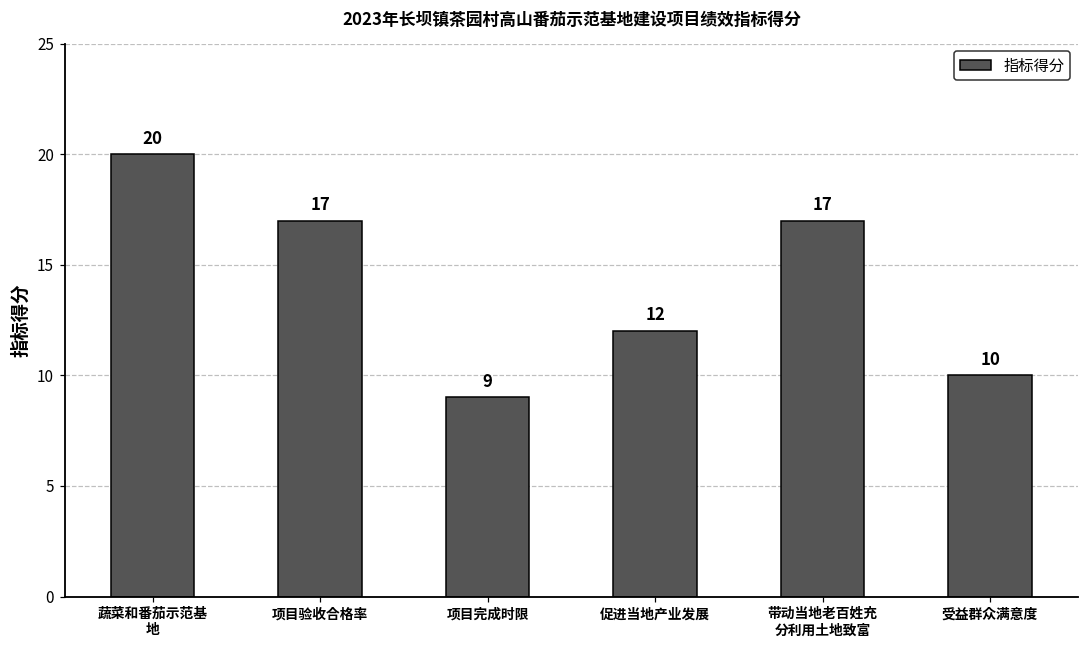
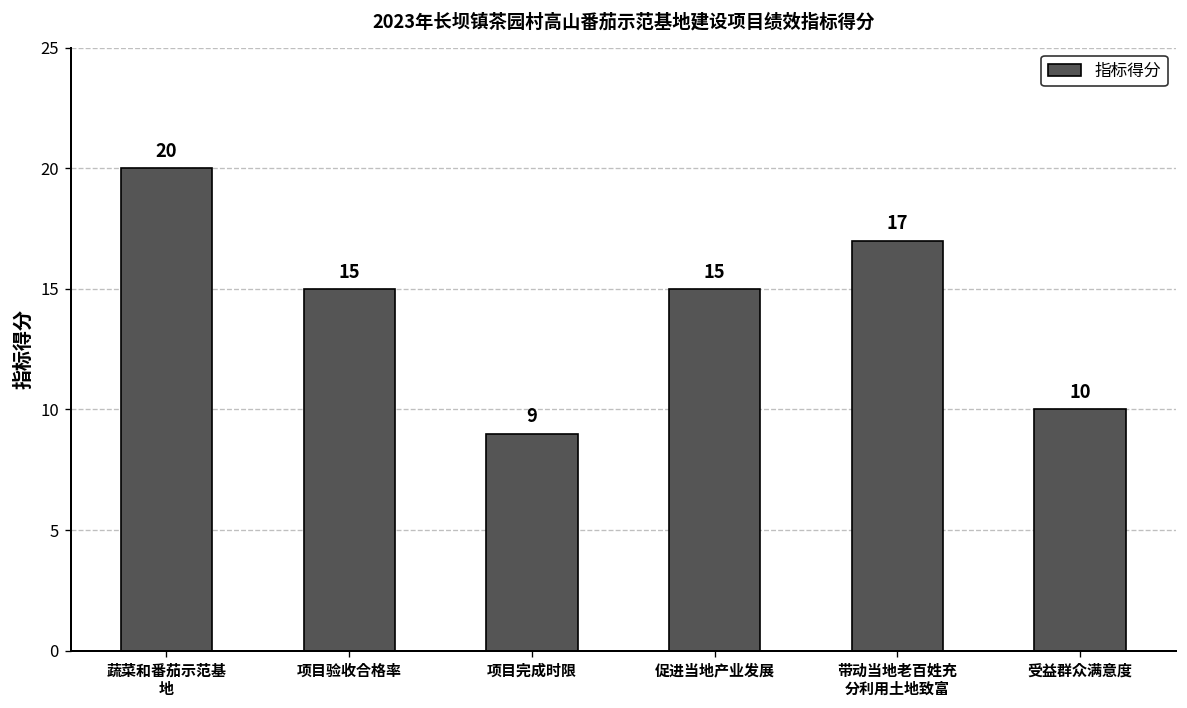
  {
    "蔬菜和番茄示范基 地": 20,
-   "项目验收合格率": 17,
+   "项目验收合格率": 15,
    "项目完成时限": 9,
-   "促进当地产业发展": 12,
+   "促进当地产业发展": 15,
    "带动当地老百姓充 分利用土地致富": 17,
    "受益群众满意度": 10
  }
